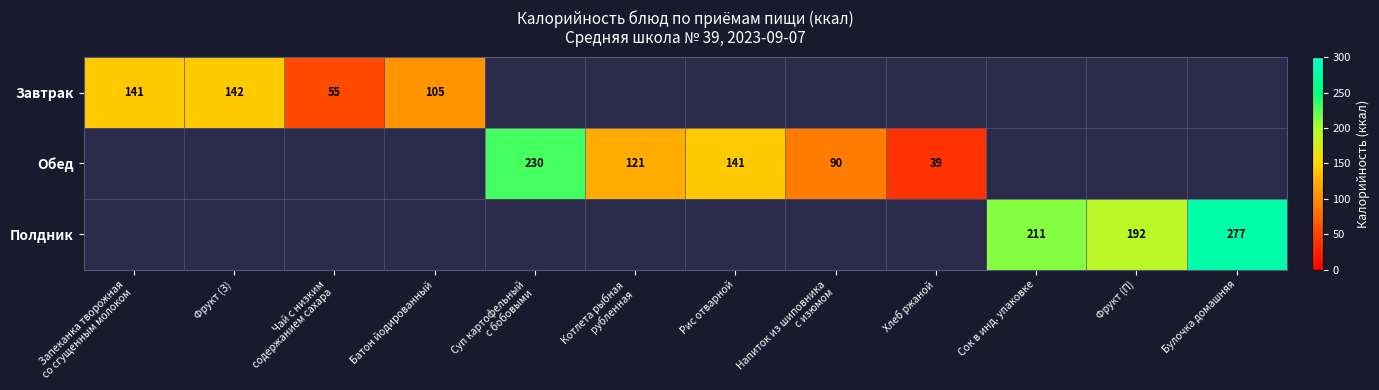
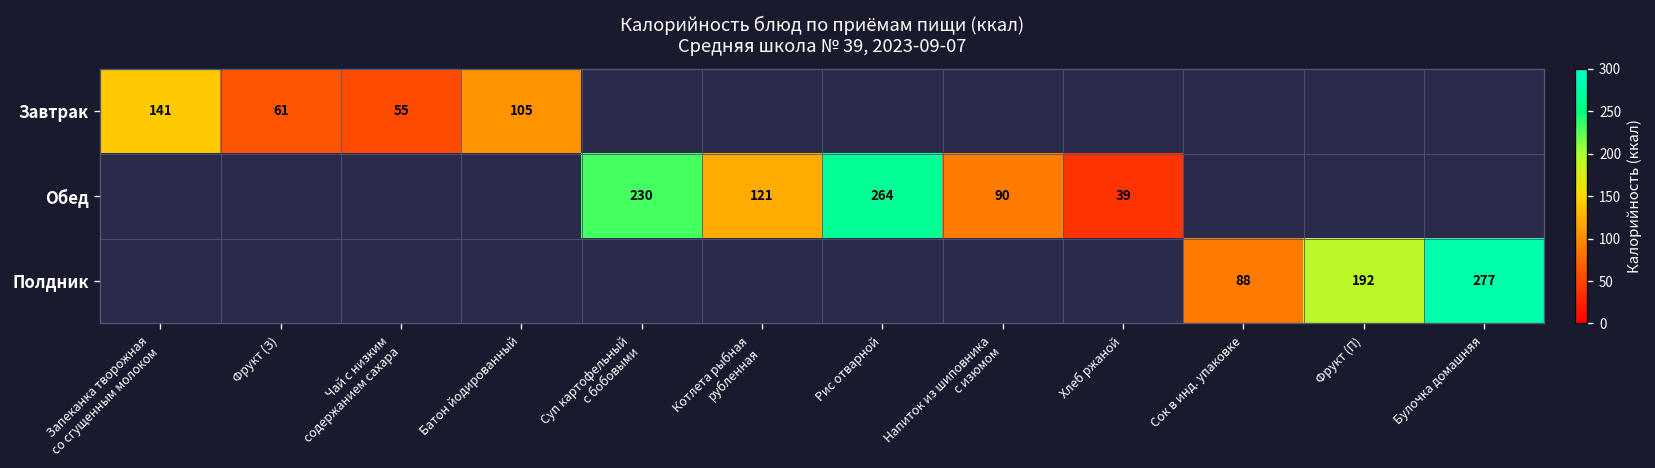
  {
    "Завтрак": {
      "Запеканка творожная со сгущенным молоком": 141,
-     "Фрукт (З)": 142,
+     "Фрукт (З)": 61,
      "Чай с низким содержанием сахара": 55,
      "Батон йодированный": 105
    },
    "Обед": {
      "Суп картофельный с бобовыми": 230,
      "Котлета рыбная рубленная": 121,
-     "Рис отварной": 141,
+     "Рис отварной": 264,
      "Напиток из шиповника с изюмом": 90,
      "Хлеб ржаной": 39
    },
    "Полдник": {
-     "Сок в инд. упаковке": 211,
+     "Сок в инд. упаковке": 88,
      "Фрукт (П)": 192,
      "Булочка домашняя": 277
    }
  }
